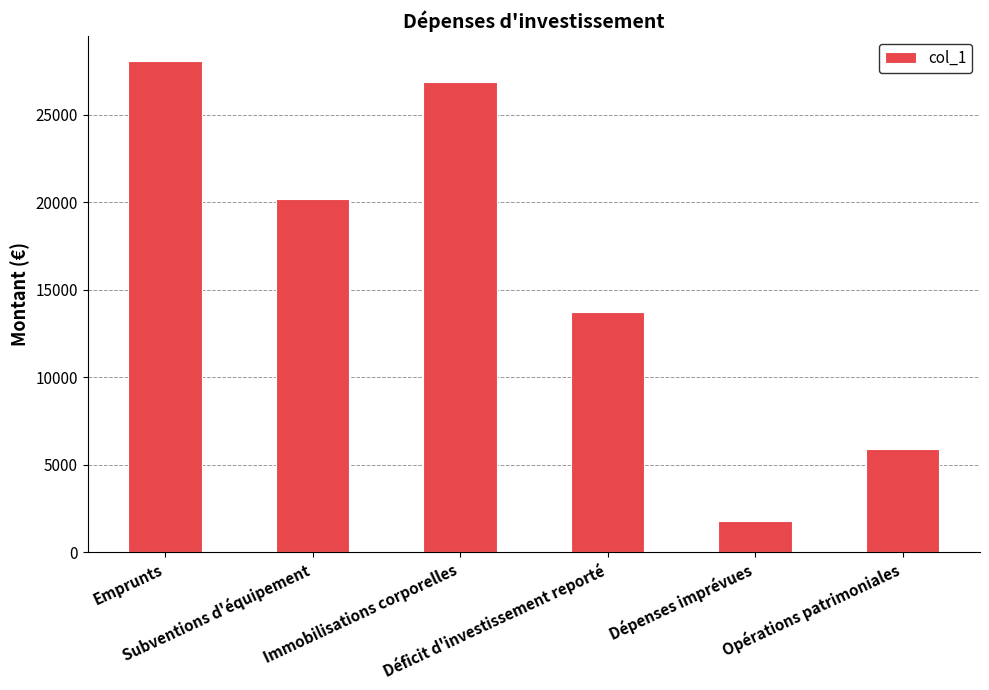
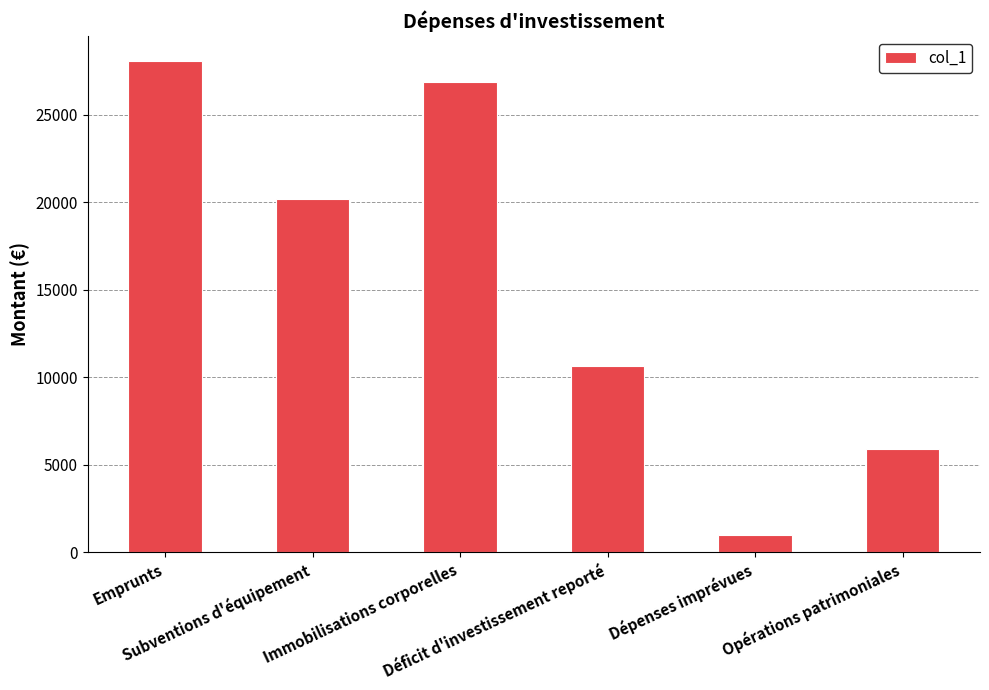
  {
    "Emprunts": 28100,
    "Subventions d'équipement": 20200,
    "Immobilisations corporelles": 26900,
-   "Déficit d'investissement reporté": 13700,
-   "Dépenses imprévues": 1800,
+   "Déficit d'investissement reporté": 10600,
+   "Dépenses imprévues": 1000,
    "Opérations patrimoniales": 5900
  }
